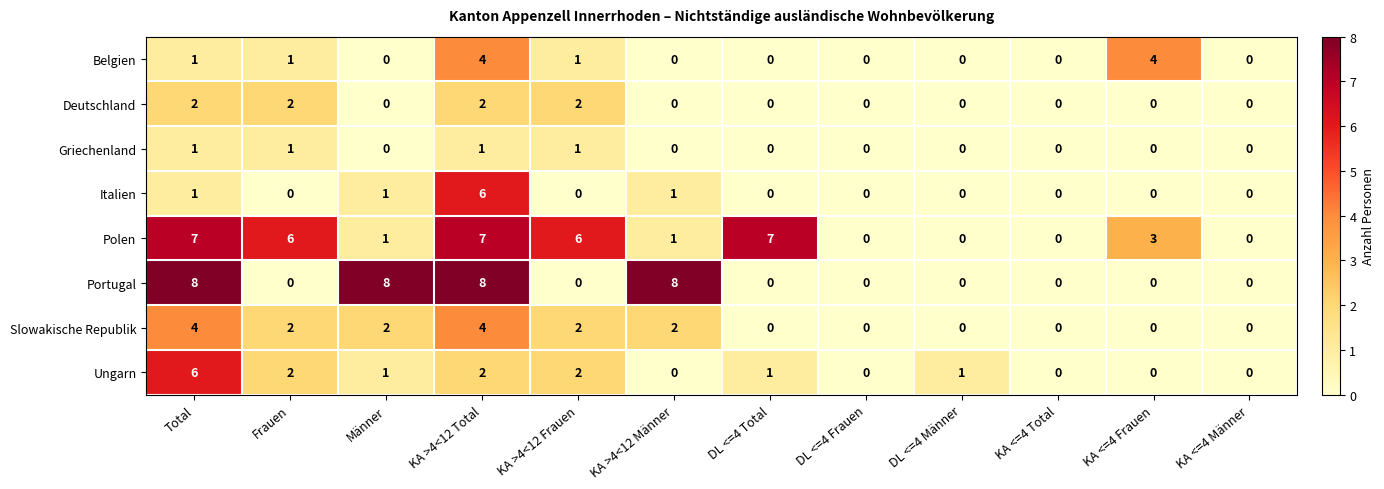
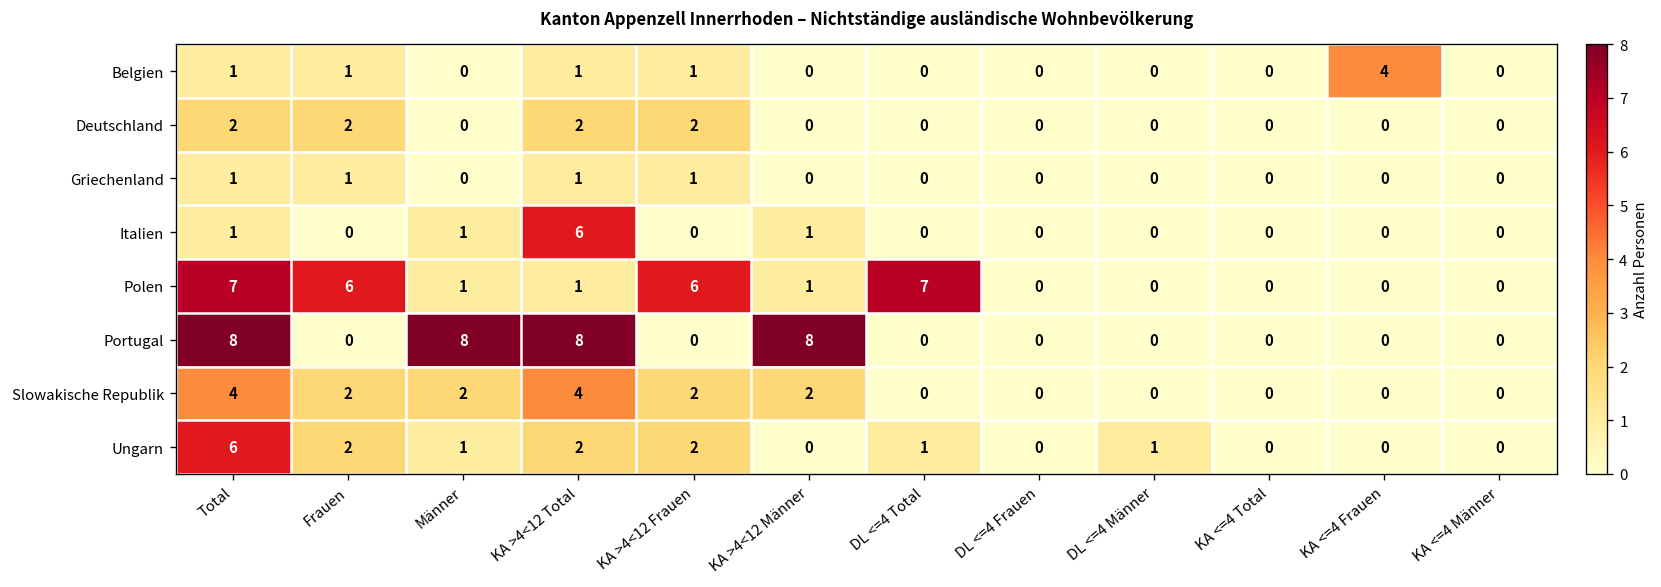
  {
    "Belgien": {
      "Total": 1,
      "Frauen": 1,
      "Männer": 0,
-     "KA >4<12 Total": 4,
+     "KA >4<12 Total": 1,
      "KA >4<12 Frauen": 1,
      "KA >4<12 Männer": 0,
      "DL <=4 Total": 0,
      "DL <=4 Frauen": 0,
      "DL <=4 Männer": 0,
      "KA <=4 Total": 0,
      "KA <=4 Frauen": 4,
      "KA <=4 Männer": 0
    },
    "Deutschland": {
      "Total": 2,
      "Frauen": 2,
      "Männer": 0,
      "KA >4<12 Total": 2,
      "KA >4<12 Frauen": 2,
      "KA >4<12 Männer": 0,
      "DL <=4 Total": 0,
      "DL <=4 Frauen": 0,
      "DL <=4 Männer": 0,
      "KA <=4 Total": 0,
      "KA <=4 Frauen": 0,
      "KA <=4 Männer": 0
    },
    "Griechenland": {
      "Total": 1,
      "Frauen": 1,
      "Männer": 0,
      "KA >4<12 Total": 1,
      "KA >4<12 Frauen": 1,
      "KA >4<12 Männer": 0,
      "DL <=4 Total": 0,
      "DL <=4 Frauen": 0,
      "DL <=4 Männer": 0,
      "KA <=4 Total": 0,
      "KA <=4 Frauen": 0,
      "KA <=4 Männer": 0
    },
    "Italien": {
      "Total": 1,
      "Frauen": 0,
      "Männer": 1,
      "KA >4<12 Total": 6,
      "KA >4<12 Frauen": 0,
      "KA >4<12 Männer": 1,
      "DL <=4 Total": 0,
      "DL <=4 Frauen": 0,
      "DL <=4 Männer": 0,
      "KA <=4 Total": 0,
      "KA <=4 Frauen": 0,
      "KA <=4 Männer": 0
    },
    "Polen": {
      "Total": 7,
      "Frauen": 6,
      "Männer": 1,
-     "KA >4<12 Total": 7,
+     "KA >4<12 Total": 1,
      "KA >4<12 Frauen": 6,
      "KA >4<12 Männer": 1,
      "DL <=4 Total": 7,
      "DL <=4 Frauen": 0,
      "DL <=4 Männer": 0,
      "KA <=4 Total": 0,
-     "KA <=4 Frauen": 3,
+     "KA <=4 Frauen": 0,
      "KA <=4 Männer": 0
    },
    "Portugal": {
      "Total": 8,
      "Frauen": 0,
      "Männer": 8,
      "KA >4<12 Total": 8,
      "KA >4<12 Frauen": 0,
      "KA >4<12 Männer": 8,
      "DL <=4 Total": 0,
      "DL <=4 Frauen": 0,
      "DL <=4 Männer": 0,
      "KA <=4 Total": 0,
      "KA <=4 Frauen": 0,
      "KA <=4 Männer": 0
    },
    "Slowakische Republik": {
      "Total": 4,
      "Frauen": 2,
      "Männer": 2,
      "KA >4<12 Total": 4,
      "KA >4<12 Frauen": 2,
      "KA >4<12 Männer": 2,
      "DL <=4 Total": 0,
      "DL <=4 Frauen": 0,
      "DL <=4 Männer": 0,
      "KA <=4 Total": 0,
      "KA <=4 Frauen": 0,
      "KA <=4 Männer": 0
    },
    "Ungarn": {
      "Total": 6,
      "Frauen": 2,
      "Männer": 1,
      "KA >4<12 Total": 2,
      "KA >4<12 Frauen": 2,
      "KA >4<12 Männer": 0,
      "DL <=4 Total": 1,
      "DL <=4 Frauen": 0,
      "DL <=4 Männer": 1,
      "KA <=4 Total": 0,
      "KA <=4 Frauen": 0,
      "KA <=4 Männer": 0
    }
  }
